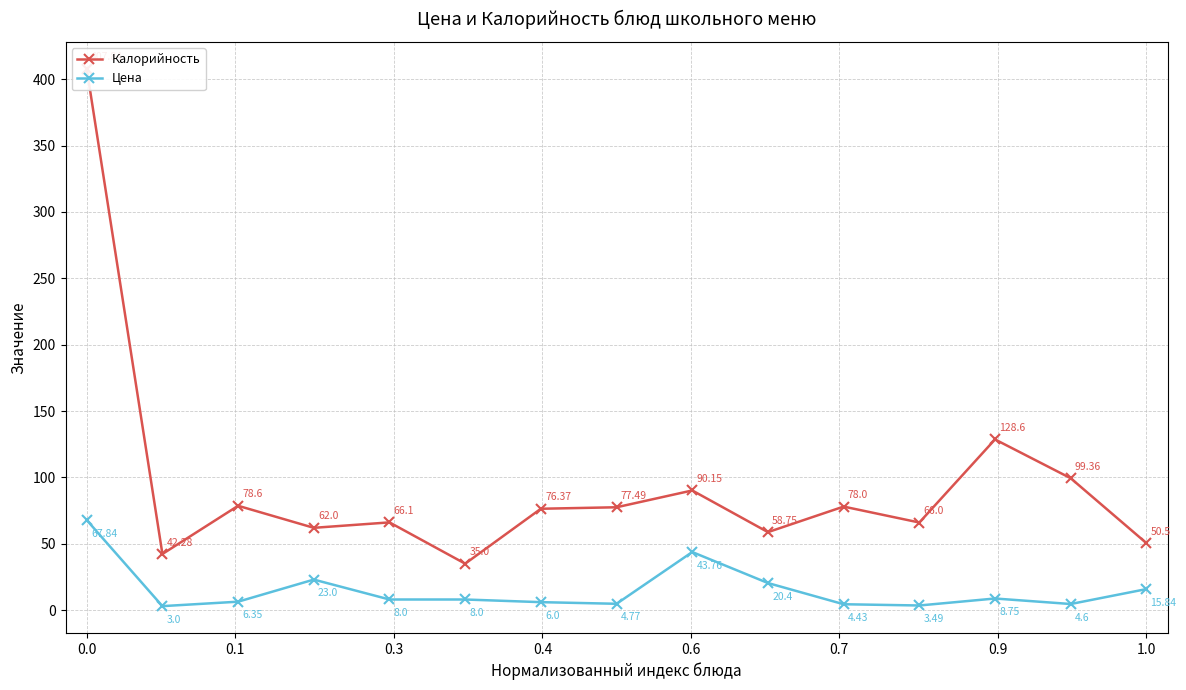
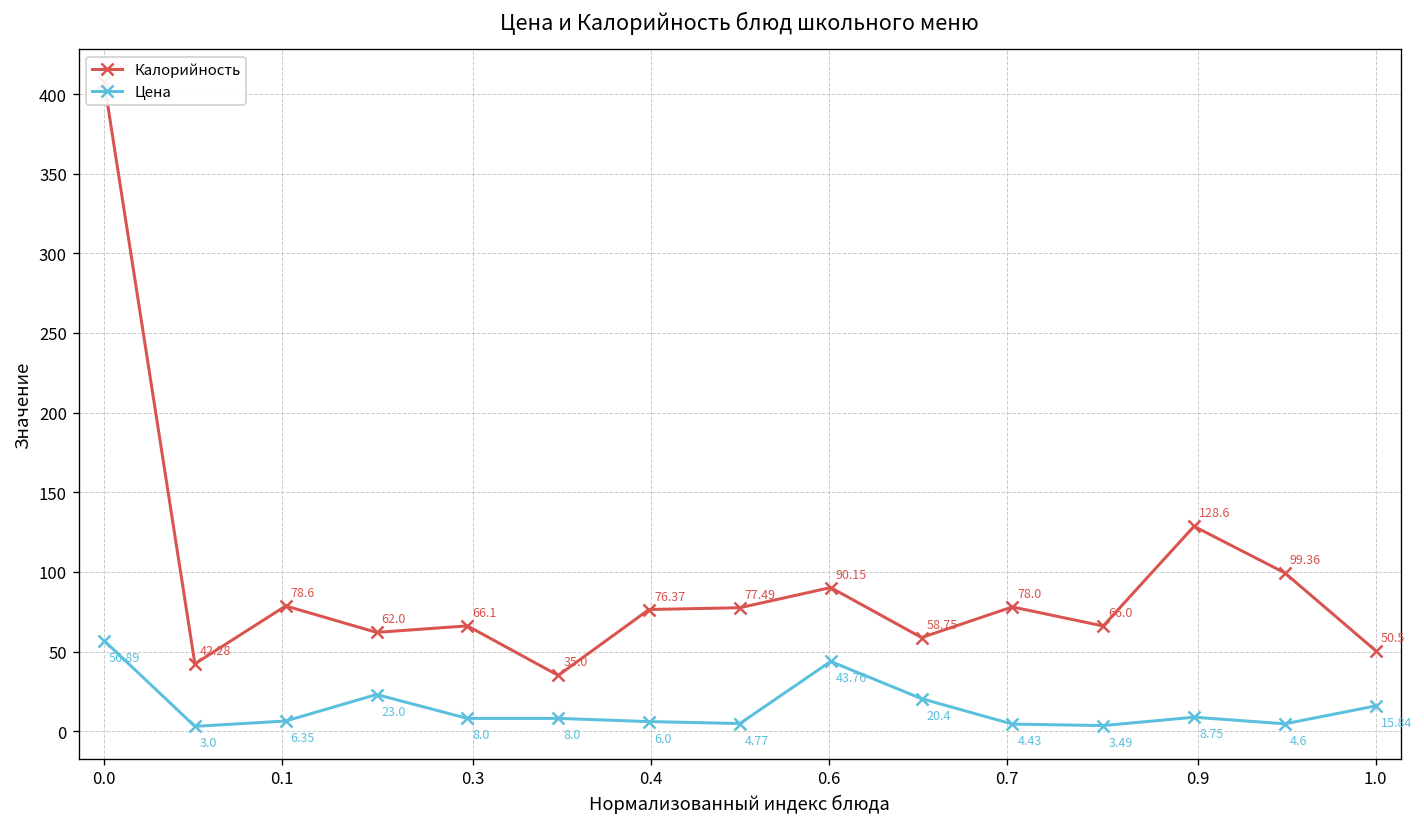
  {
    "Калорийность": {
      "1.0": 50.5
    },
    "Цена": {
-     "0.0": 67.84,
+     "0.0": 56.89,
      "1.0": 15.84
    }
  }
